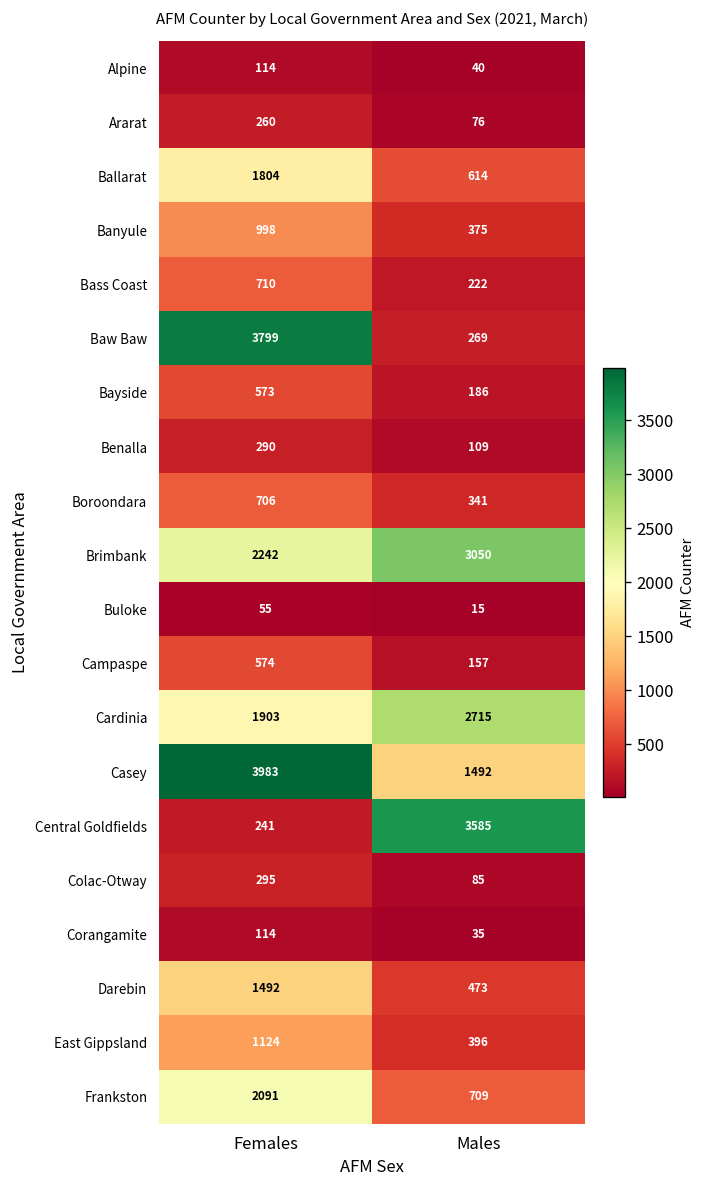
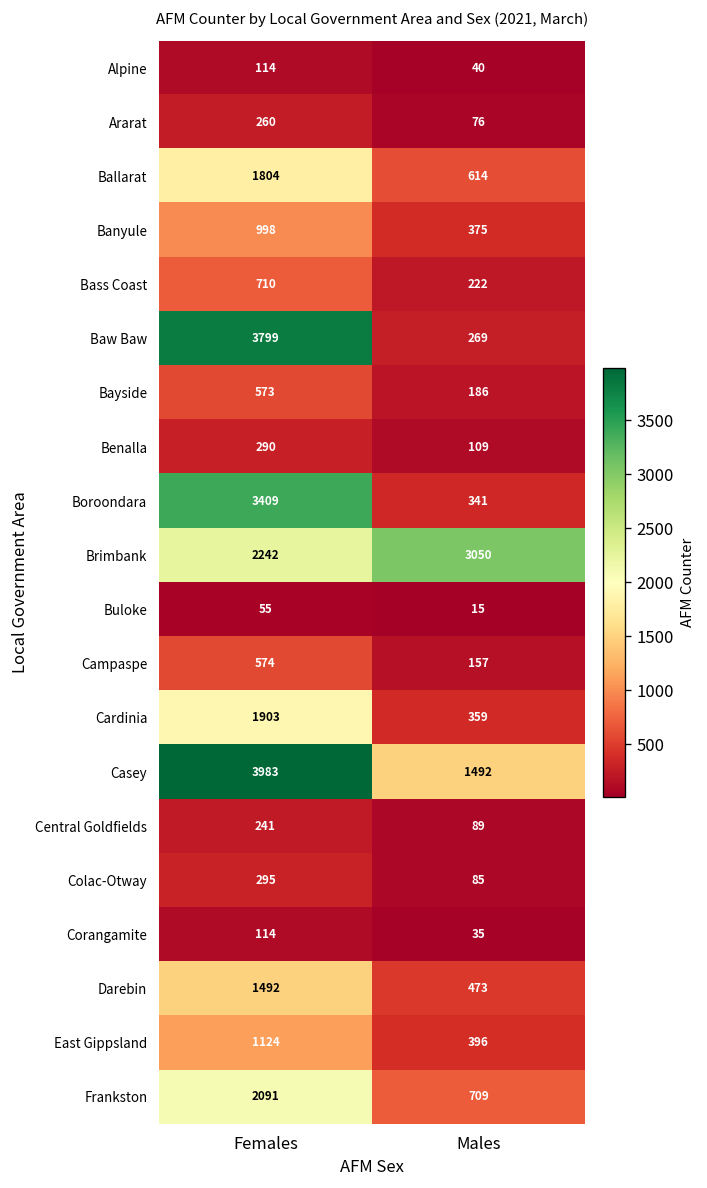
  {
    "Alpine": {
      "Females": 114,
      "Males": 40
    },
    "Ararat": {
      "Females": 260,
      "Males": 76
    },
    "Ballarat": {
      "Females": 1804,
      "Males": 614
    },
    "Banyule": {
      "Females": 998,
      "Males": 375
    },
    "Bass Coast": {
      "Females": 710,
      "Males": 222
    },
    "Baw Baw": {
      "Females": 3799,
      "Males": 269
    },
    "Bayside": {
      "Females": 573,
      "Males": 186
    },
    "Benalla": {
      "Females": 290,
      "Males": 109
    },
    "Boroondara": {
-     "Females": 706,
+     "Females": 3409,
      "Males": 341
    },
    "Brimbank": {
      "Females": 2242,
      "Males": 3050
    },
    "Buloke": {
      "Females": 55,
      "Males": 15
    },
    "Campaspe": {
      "Females": 574,
      "Males": 157
    },
    "Cardinia": {
      "Females": 1903,
-     "Males": 2715
+     "Males": 359
    },
    "Casey": {
      "Females": 3983,
      "Males": 1492
    },
    "Central Goldfields": {
      "Females": 241,
-     "Males": 3585
+     "Males": 89
    },
    "Colac-Otway": {
      "Females": 295,
      "Males": 85
    },
    "Corangamite": {
      "Females": 114,
      "Males": 35
    },
    "Darebin": {
      "Females": 1492,
      "Males": 473
    },
    "East Gippsland": {
      "Females": 1124,
      "Males": 396
    },
    "Frankston": {
      "Females": 2091,
      "Males": 709
    }
  }
